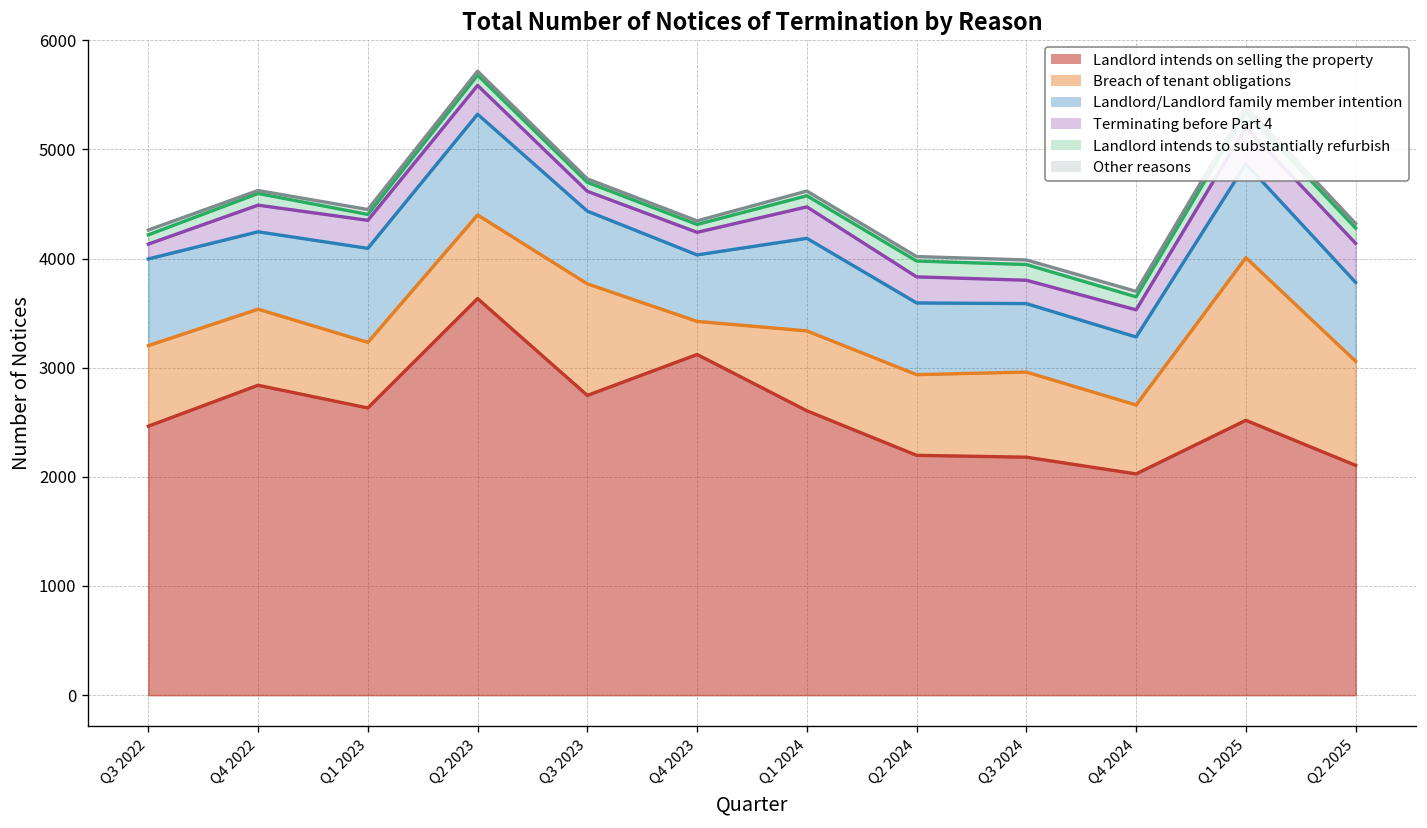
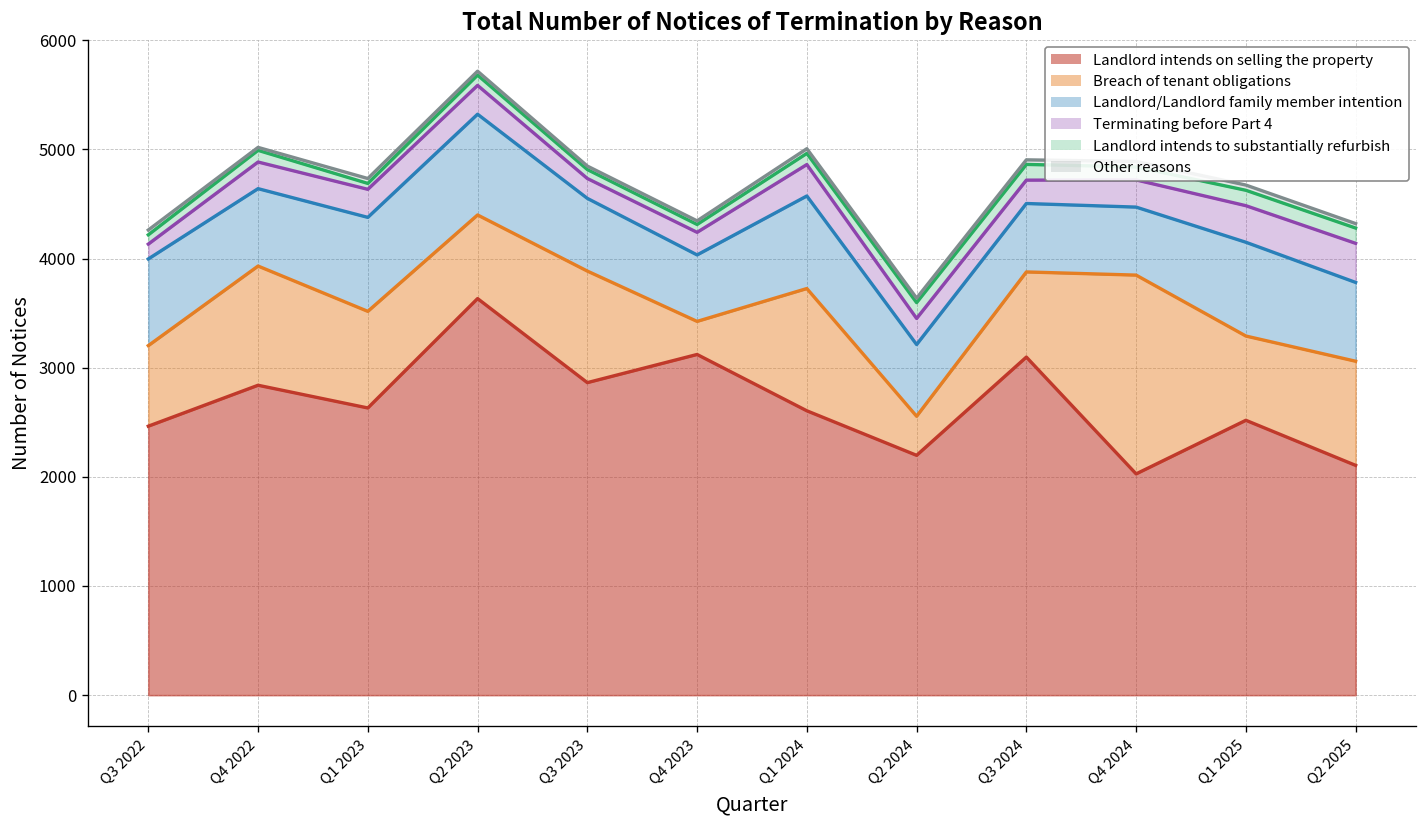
  {
    "Landlord intends on selling the property": {
      "Q3 2022": 2500,
      "Q4 2022": 2800,
      "Q1 2023": 2600,
      "Q2 2023": 3600,
-     "Q3 2023": 2700,
+     "Q3 2023": 2900,
      "Q4 2023": 3100,
      "Q1 2024": 2600,
      "Q2 2024": 2200,
-     "Q3 2024": 2200,
+     "Q3 2024": 3100,
      "Q4 2024": 2000,
      "Q1 2025": 2500,
      "Q2 2025": 2100
    },
    "Breach of tenant obligations": {
      "Q3 2022": 700,
-     "Q4 2022": 700,
-     "Q1 2023": 600,
+     "Q4 2022": 1100,
+     "Q1 2023": 900,
      "Q2 2023": 800,
      "Q3 2023": 1000,
      "Q4 2023": 300,
-     "Q1 2024": 700,
-     "Q2 2024": 700,
+     "Q1 2024": 1100,
+     "Q2 2024": 400,
      "Q3 2024": 800,
-     "Q4 2024": 600,
-     "Q1 2025": 1500,
+     "Q4 2024": 1800,
+     "Q1 2025": 800,
      "Q2 2025": 1000
    }
  }
